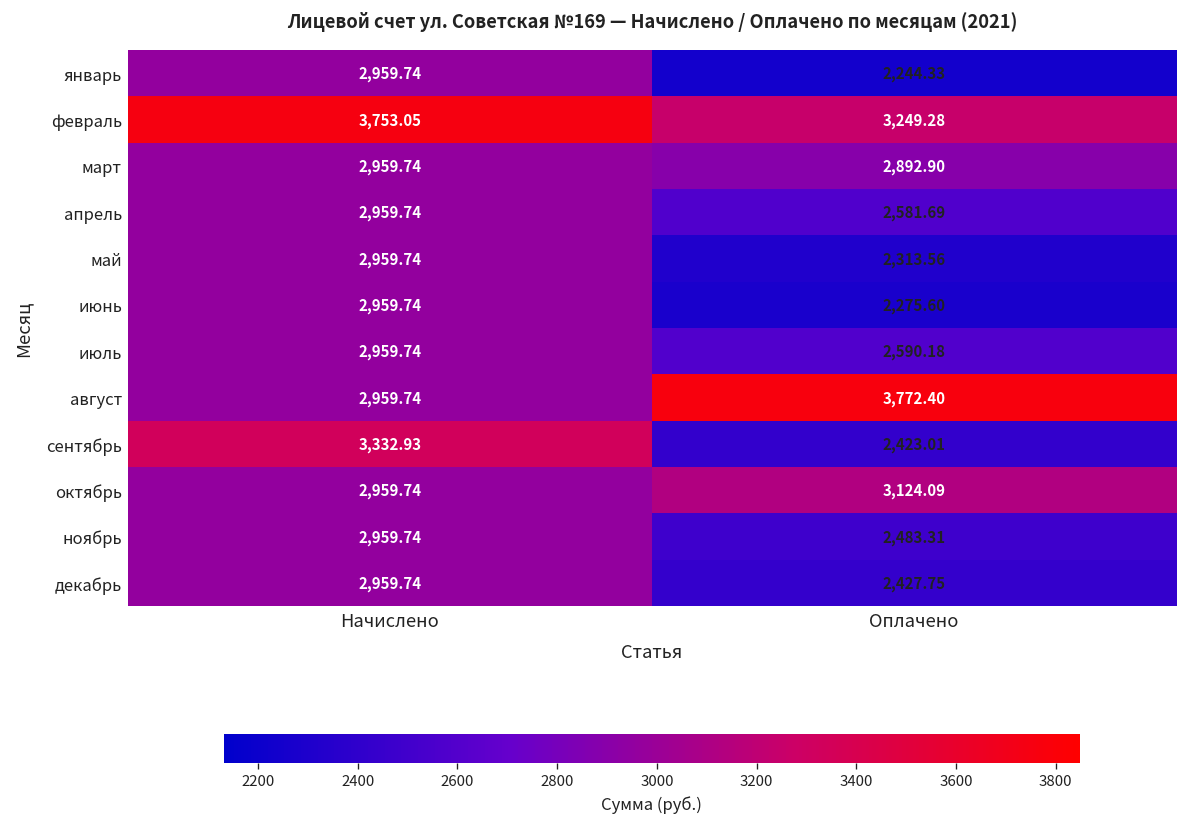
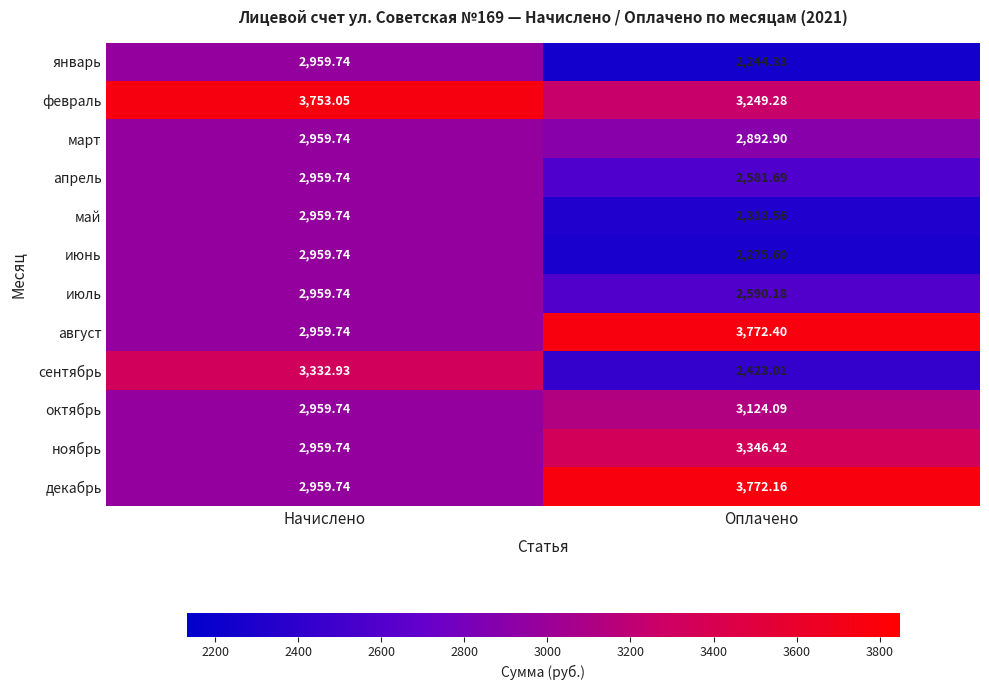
  {
    "январь": {
      "Начислено": "2,959.74",
      "Оплачено": "2,244.33"
    },
    "февраль": {
      "Начислено": "3,753.05",
      "Оплачено": "3,249.28"
    },
    "март": {
      "Начислено": "2,959.74",
      "Оплачено": "2,892.90"
    },
    "апрель": {
      "Начислено": "2,959.74",
      "Оплачено": "2,581.69"
    },
    "май": {
      "Начислено": "2,959.74",
      "Оплачено": "2,313.56"
    },
    "июнь": {
      "Начислено": "2,959.74",
      "Оплачено": "2,275.60"
    },
    "июль": {
      "Начислено": "2,959.74",
      "Оплачено": "2,590.18"
    },
    "август": {
      "Начислено": "2,959.74",
      "Оплачено": "3,772.40"
    },
    "сентябрь": {
      "Начислено": "3,332.93",
      "Оплачено": "2,423.01"
    },
    "октябрь": {
      "Начислено": "2,959.74",
      "Оплачено": "3,124.09"
    },
    "ноябрь": {
      "Начислено": "2,959.74",
-     "Оплачено": "2,483.31"
+     "Оплачено": "3,346.42"
    },
    "декабрь": {
      "Начислено": "2,959.74",
-     "Оплачено": "2,427.75"
+     "Оплачено": "3,772.16"
    }
  }
